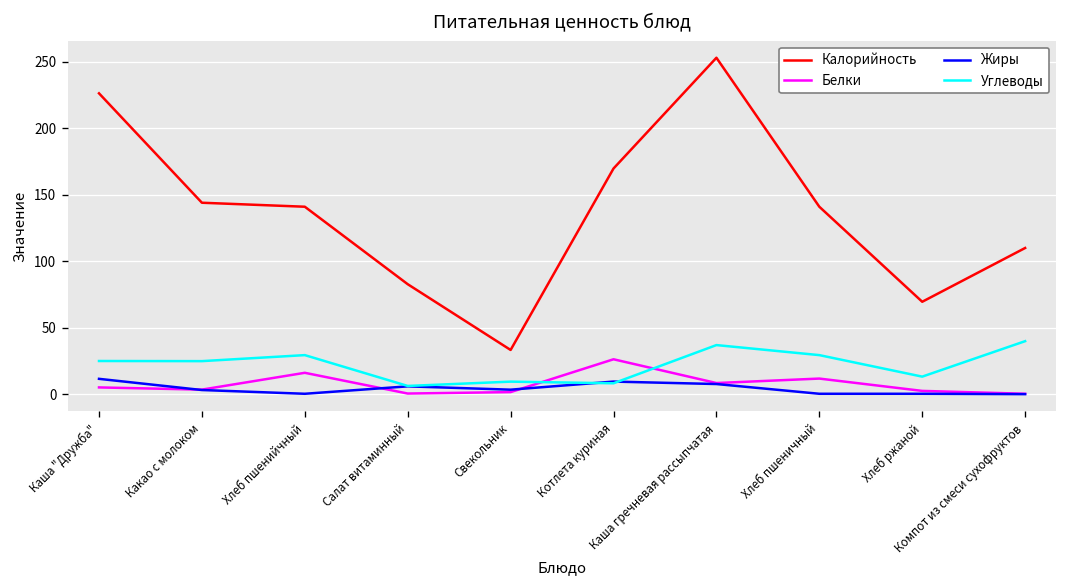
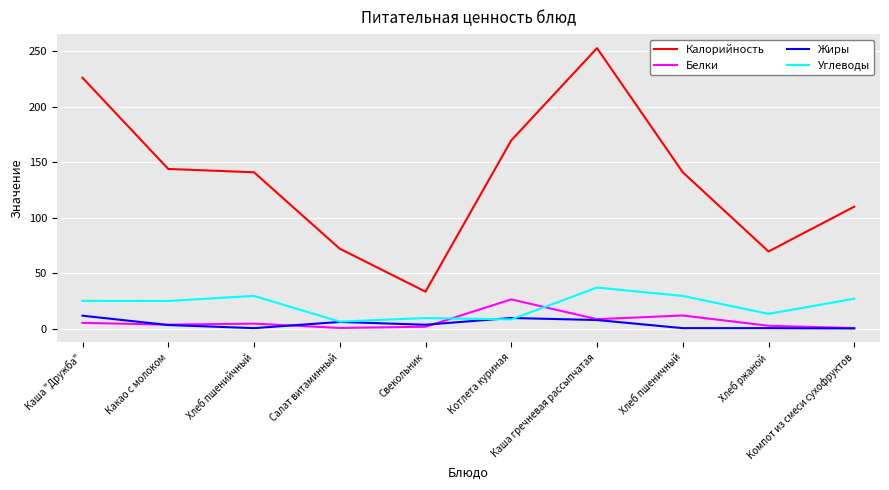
  {
    "Калорийность": {
      "Каша \"Дружба\"": 226,
      "Какао с молоком": 144,
      "Хлеб пшенийчный": 141,
-     "Салат витаминный": 83,
+     "Салат витаминный": 72,
      "Свекольник": 33,
      "Котлета куриная": 170,
      "Каша гречневая рассыпчатая": 253,
      "Хлеб пшеничный": 141,
      "Хлеб ржаной": 70,
      "Компот из смеси сухофруктов": 110
    },
    "Белки": {
      "Каша \"Дружба\"": 5,
-     "Хлеб пшенийчный": 16,
+     "Хлеб пшенийчный": 5,
      "Салат витаминный": 1,
      "Котлета куриная": 26,
      "Хлеб пшеничный": 12
    },
    "Жиры": {
      "Каша \"Дружба\"": 12,
      "Хлеб пшенийчный": 0,
      "Хлеб пшеничный": 0
    },
    "Углеводы": {
      "Каша \"Дружба\"": 25,
      "Какао с молоком": 25,
      "Хлеб пшенийчный": 30,
      "Свекольник": 10,
      "Каша гречневая рассыпчатая": 37,
      "Хлеб пшеничный": 30,
      "Хлеб ржаной": 13,
-     "Компот из смеси сухофруктов": 40
+     "Компот из смеси сухофруктов": 27
    }
  }
